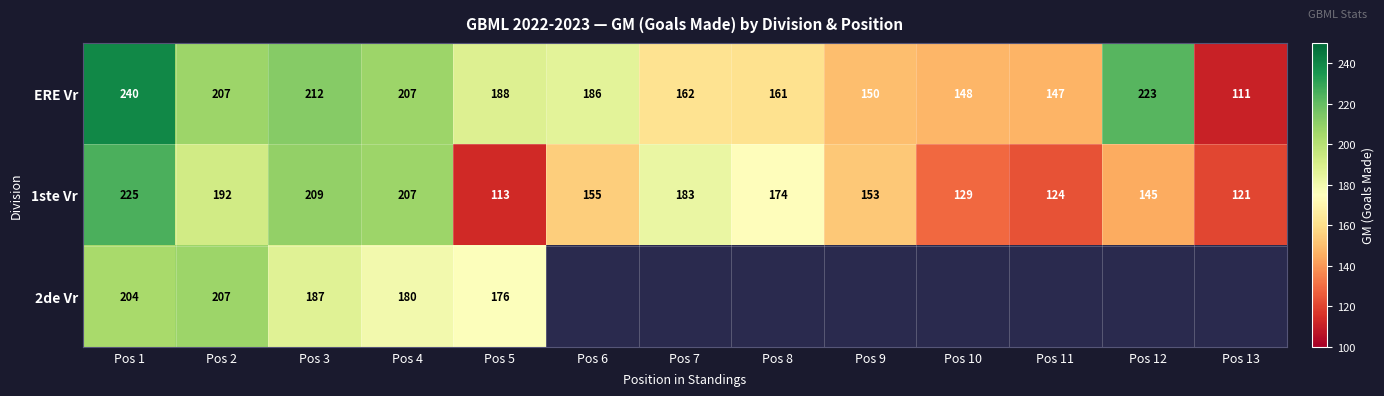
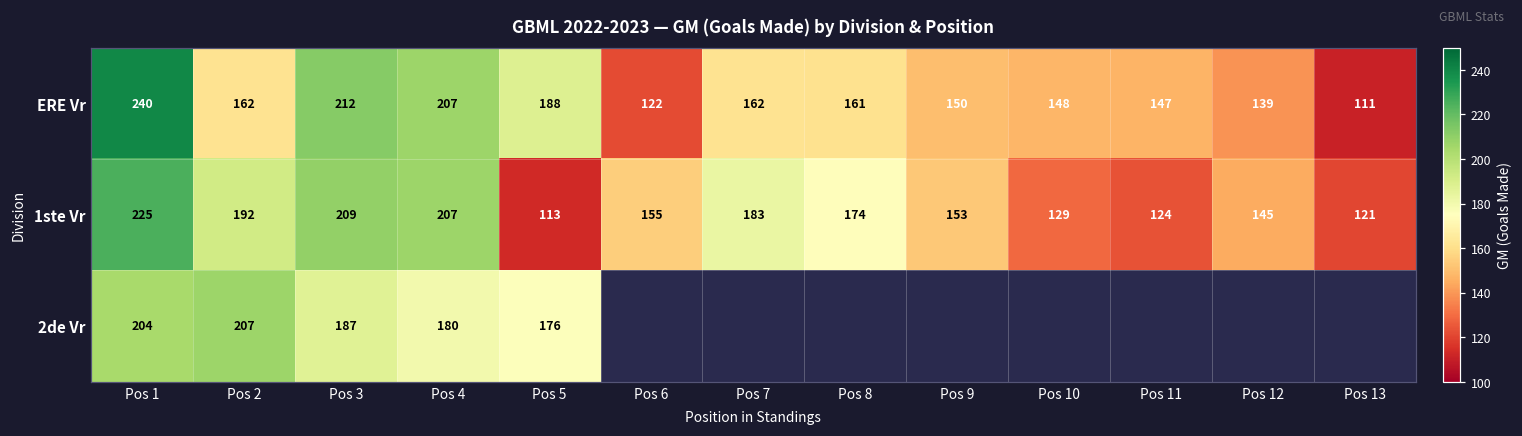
  {
    "ERE Vr": {
      "Pos 1": 240,
-     "Pos 2": 207,
+     "Pos 2": 162,
      "Pos 3": 212,
      "Pos 4": 207,
      "Pos 5": 188,
-     "Pos 6": 186,
+     "Pos 6": 122,
      "Pos 7": 162,
      "Pos 8": 161,
      "Pos 9": 150,
      "Pos 10": 148,
      "Pos 11": 147,
-     "Pos 12": 223,
+     "Pos 12": 139,
      "Pos 13": 111
    },
    "1ste Vr": {
      "Pos 1": 225,
      "Pos 2": 192,
      "Pos 3": 209,
      "Pos 4": 207,
      "Pos 5": 113,
      "Pos 6": 155,
      "Pos 7": 183,
      "Pos 8": 174,
      "Pos 9": 153,
      "Pos 10": 129,
      "Pos 11": 124,
      "Pos 12": 145,
      "Pos 13": 121
    },
    "2de Vr": {
      "Pos 1": 204,
      "Pos 2": 207,
      "Pos 3": 187,
      "Pos 4": 180,
      "Pos 5": 176
    }
  }
